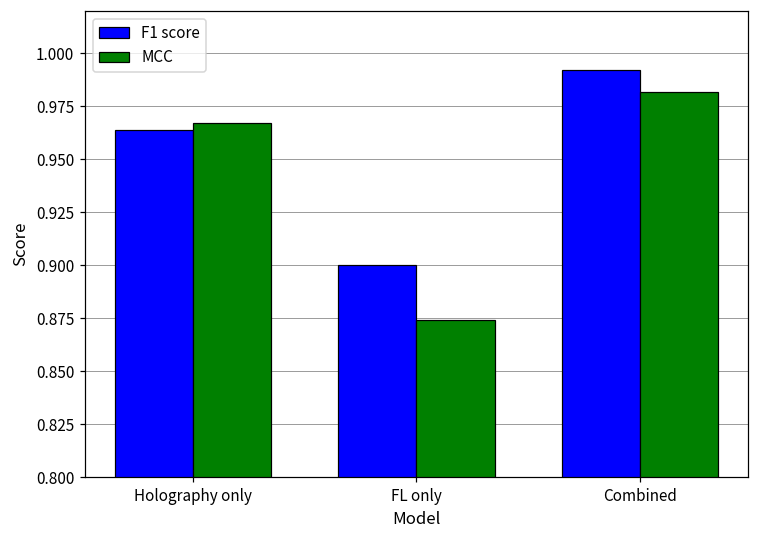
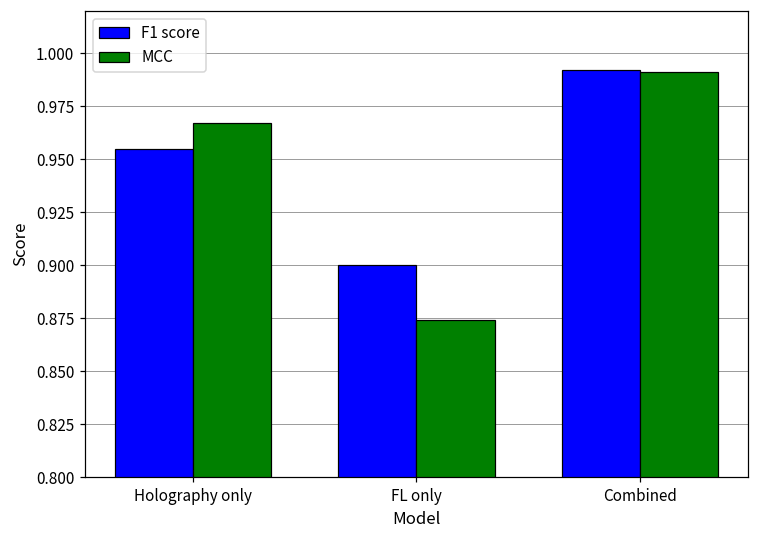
  {
    "F1 score": {
-     "Holography only": 0.964,
+     "Holography only": 0.955,
      "FL only": 0.900,
      "Combined": 0.992
    },
    "MCC": {
      "Holography only": 0.967,
      "FL only": 0.874,
-     "Combined": 0.982
+     "Combined": 0.991
    }
  }
